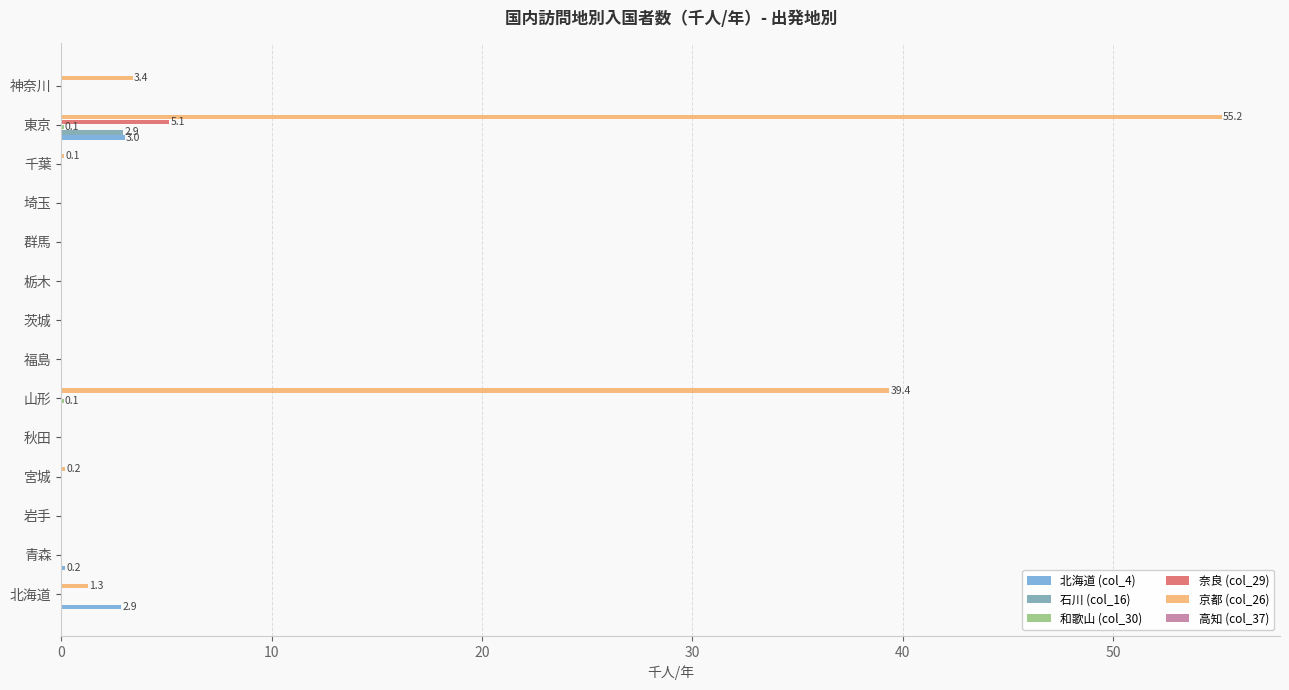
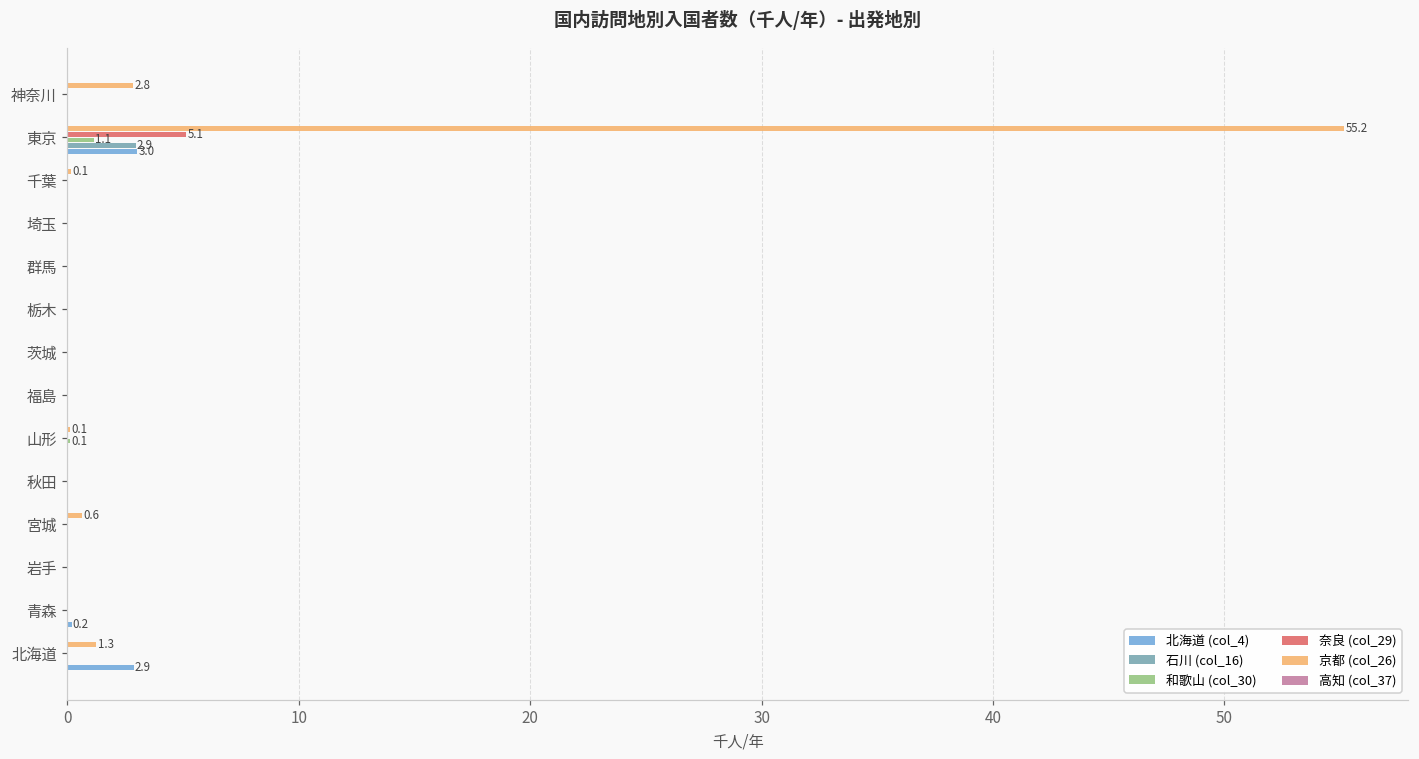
  {
    "和歌山 (col_30)": {
-     "東京": 0.1,
+     "東京": 1.1,
      "山形": 0.1
    },
    "奈良 (col_29)": {
      "東京": 5.1
    },
    "京都 (col_26)": {
-     "神奈川": 3.4,
+     "神奈川": 2.8,
      "東京": 55.2,
      "千葉": 0.1,
-     "山形": 39.4,
-     "宮城": 0.2,
+     "山形": 0.1,
+     "宮城": 0.6,
      "北海道": 1.3
    },
    "高知 (col_37)": {
      "神奈川": 0.0,
      "東京": 0.0,
      "千葉": 0.0,
      "埼玉": 0.0,
      "群馬": 0.0,
      "栃木": 0.0,
      "茨城": 0.0,
      "福島": 0.0,
      "山形": 0.0,
      "秋田": 0.0,
      "宮城": 0.0,
      "岩手": 0.0,
      "青森": 0.0,
      "北海道": 0.0
    }
  }
